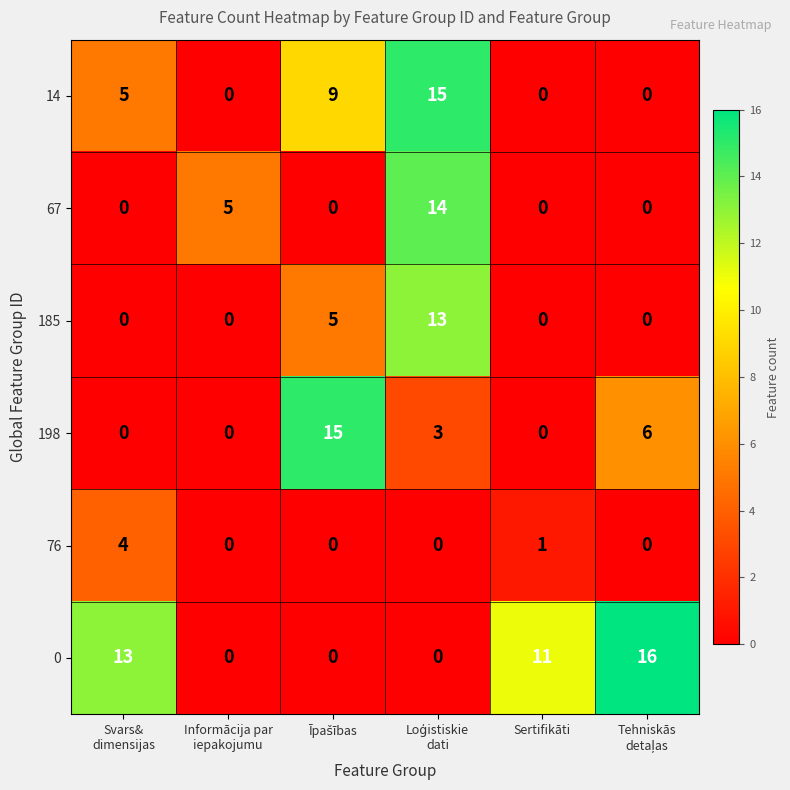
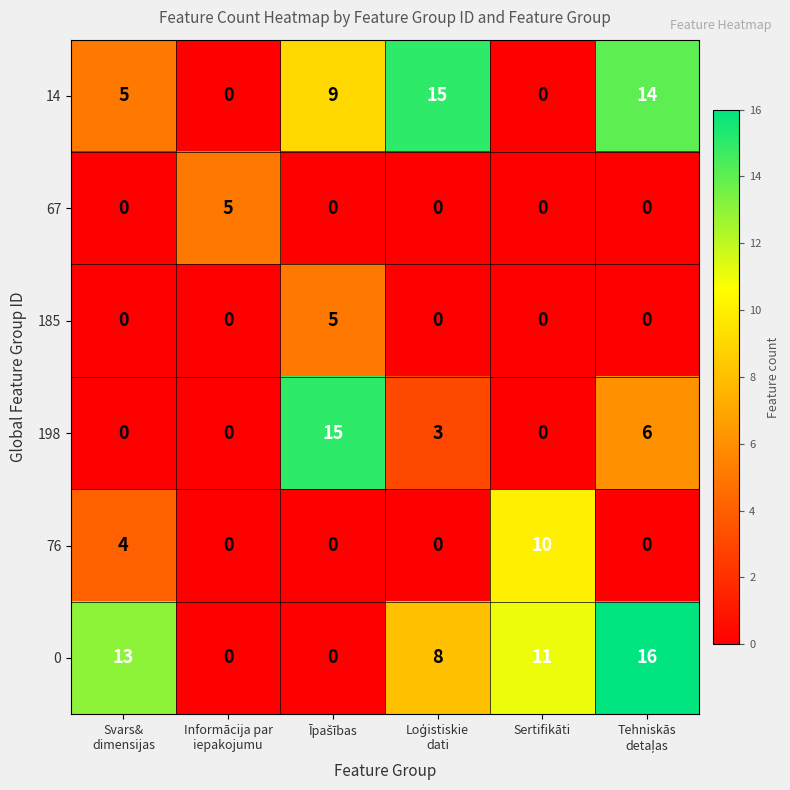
  {
    "14": {
      "Svars& dimensijas": 5,
      "Informācija par iepakojumu": 0,
      "Īpašības": 9,
      "Loģistiskie dati": 15,
      "Sertifikāti": 0,
-     "Tehniskās detaļas": 0
+     "Tehniskās detaļas": 14
    },
    "67": {
      "Svars& dimensijas": 0,
      "Informācija par iepakojumu": 5,
      "Īpašības": 0,
-     "Loģistiskie dati": 14,
+     "Loģistiskie dati": 0,
      "Sertifikāti": 0,
      "Tehniskās detaļas": 0
    },
    "185": {
      "Svars& dimensijas": 0,
      "Informācija par iepakojumu": 0,
      "Īpašības": 5,
-     "Loģistiskie dati": 13,
+     "Loģistiskie dati": 0,
      "Sertifikāti": 0,
      "Tehniskās detaļas": 0
    },
    "198": {
      "Svars& dimensijas": 0,
      "Informācija par iepakojumu": 0,
      "Īpašības": 15,
      "Loģistiskie dati": 3,
      "Sertifikāti": 0,
      "Tehniskās detaļas": 6
    },
    "76": {
      "Svars& dimensijas": 4,
      "Informācija par iepakojumu": 0,
      "Īpašības": 0,
      "Loģistiskie dati": 0,
-     "Sertifikāti": 1,
+     "Sertifikāti": 10,
      "Tehniskās detaļas": 0
    },
    "0": {
      "Svars& dimensijas": 13,
      "Informācija par iepakojumu": 0,
      "Īpašības": 0,
-     "Loģistiskie dati": 0,
+     "Loģistiskie dati": 8,
      "Sertifikāti": 11,
      "Tehniskās detaļas": 16
    }
  }
